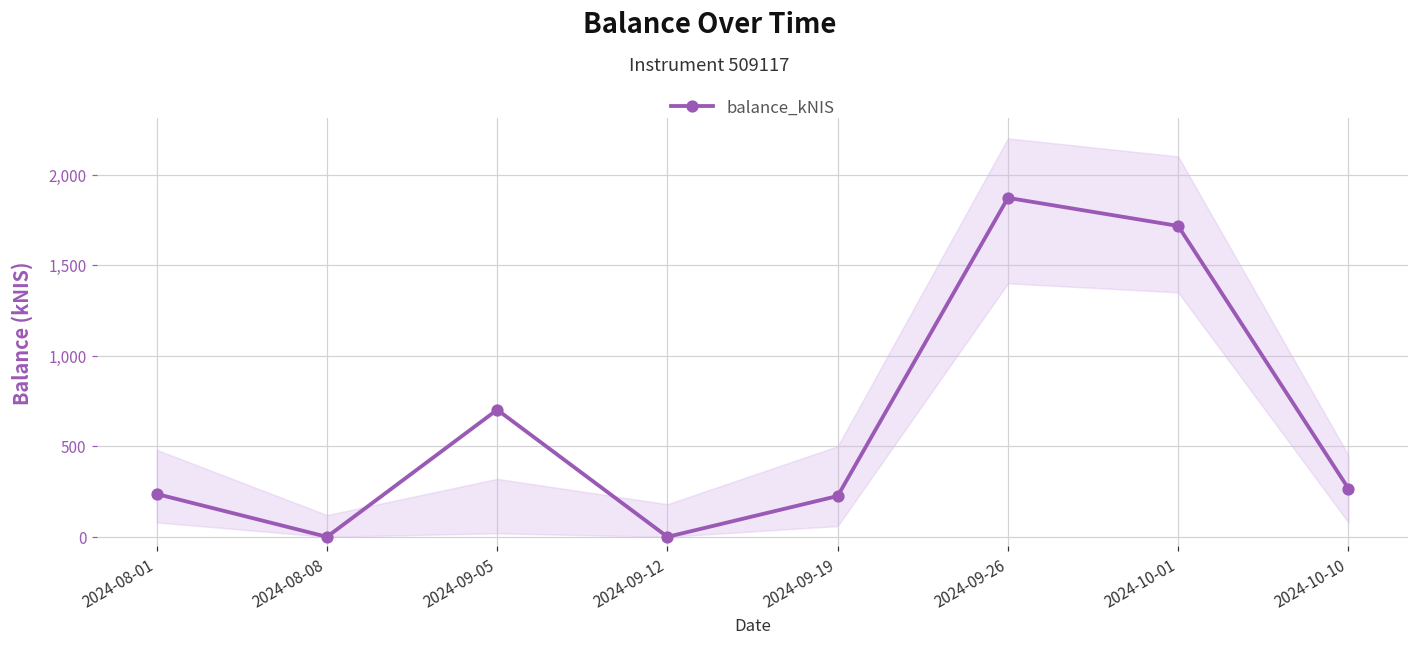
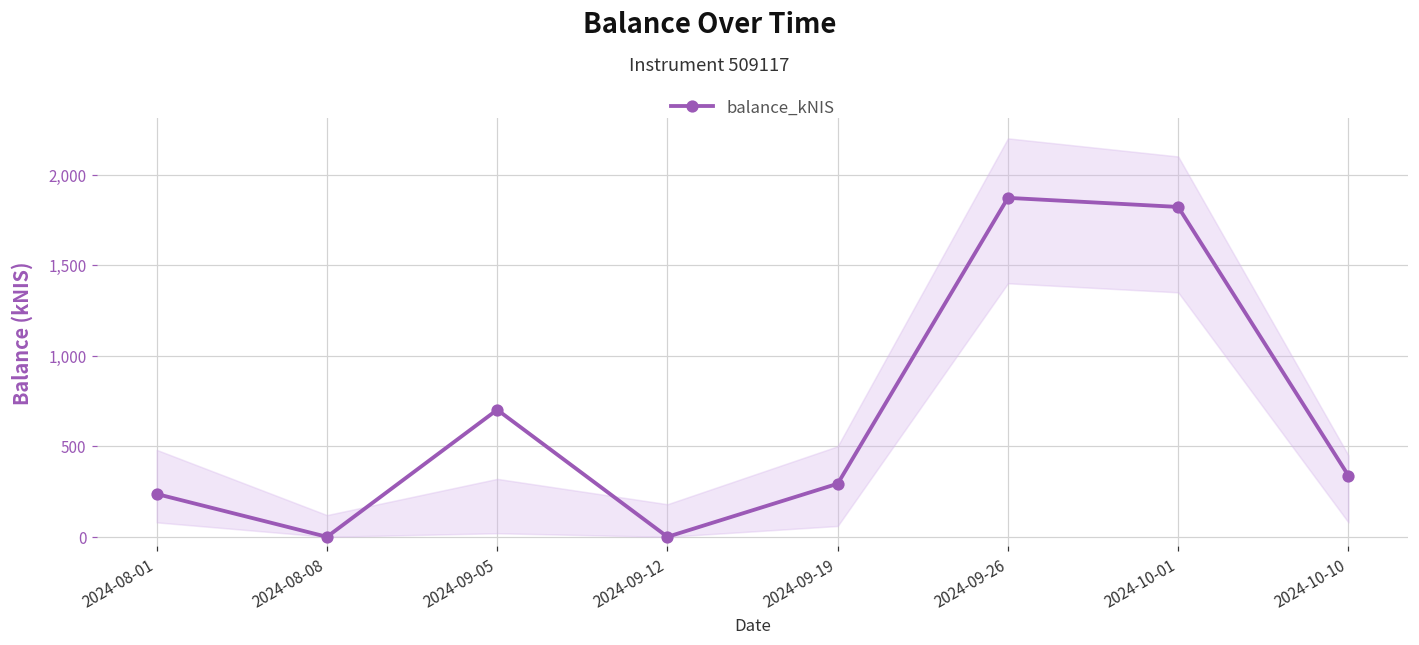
  {
    "balance_kNIS": {
      "2024-08-01": "240",
      "2024-08-08": "0",
      "2024-09-05": "700",
      "2024-09-12": "0",
-     "2024-09-19": "230",
+     "2024-09-19": "290",
      "2024-09-26": "1,870",
-     "2024-10-01": "1,720",
-     "2024-10-10": "270"
+     "2024-10-01": "1,820",
+     "2024-10-10": "340"
    }
  }
